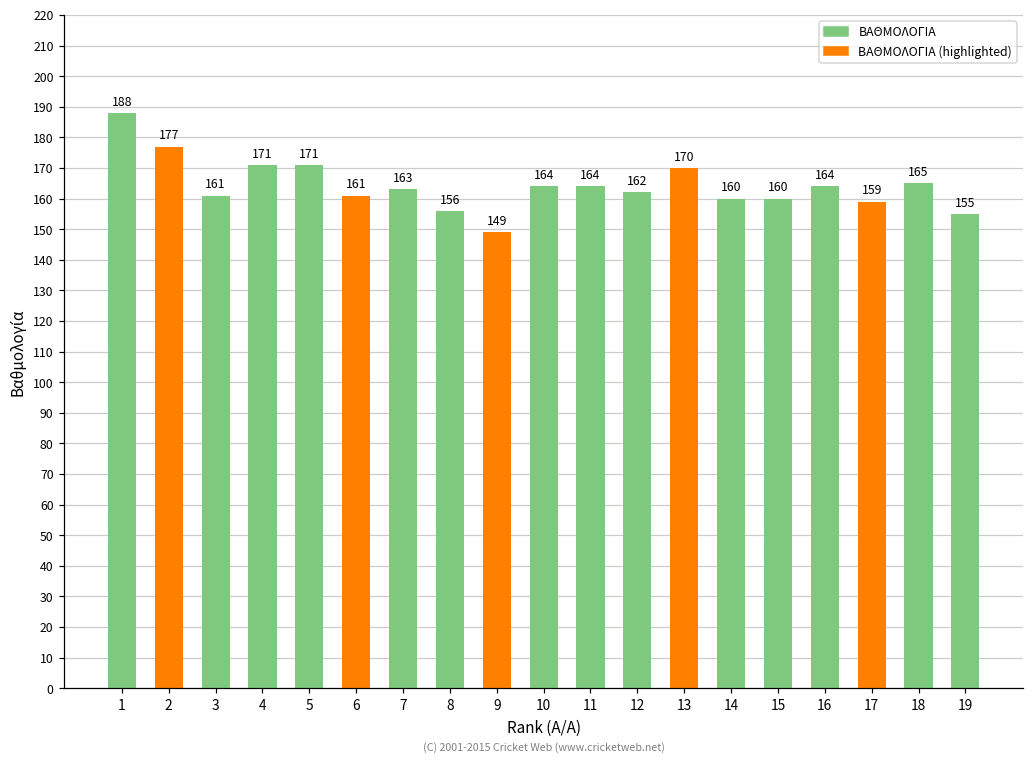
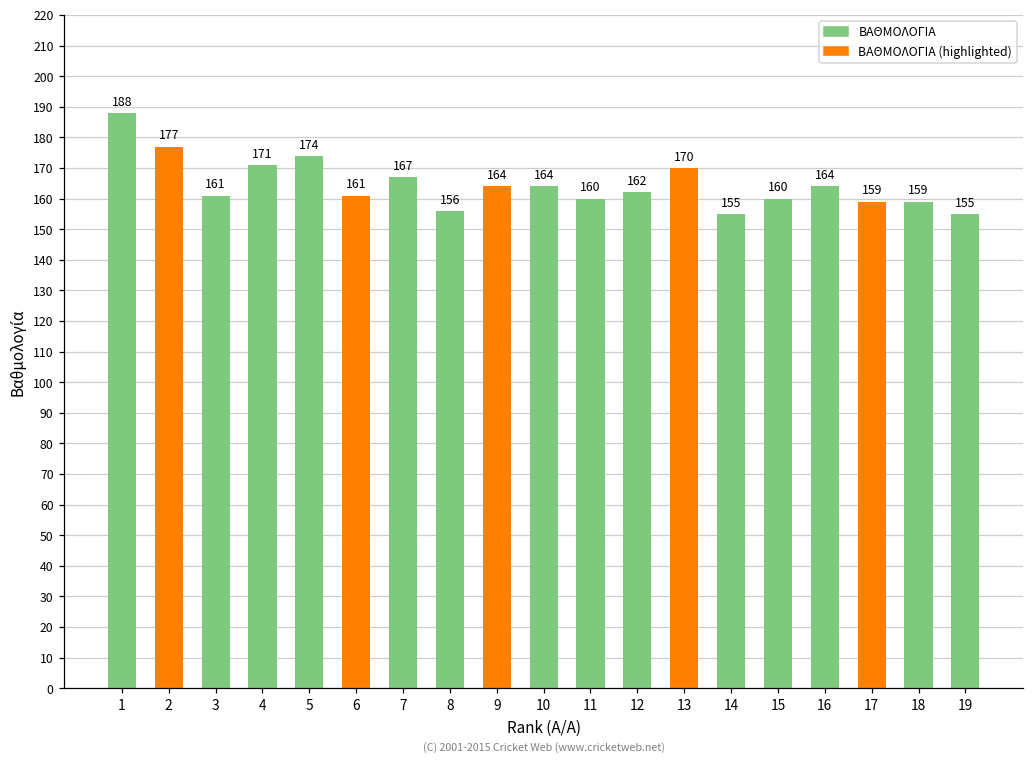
  {
    "1": 188,
    "2": 177,
    "3": 161,
    "4": 171,
-   "5": 171,
+   "5": 174,
    "6": 161,
-   "7": 163,
+   "7": 167,
    "8": 156,
-   "9": 149,
+   "9": 164,
    "10": 164,
-   "11": 164,
+   "11": 160,
    "12": 162,
    "13": 170,
-   "14": 160,
+   "14": 155,
    "15": 160,
    "16": 164,
    "17": 159,
-   "18": 165,
+   "18": 159,
    "19": 155
  }
